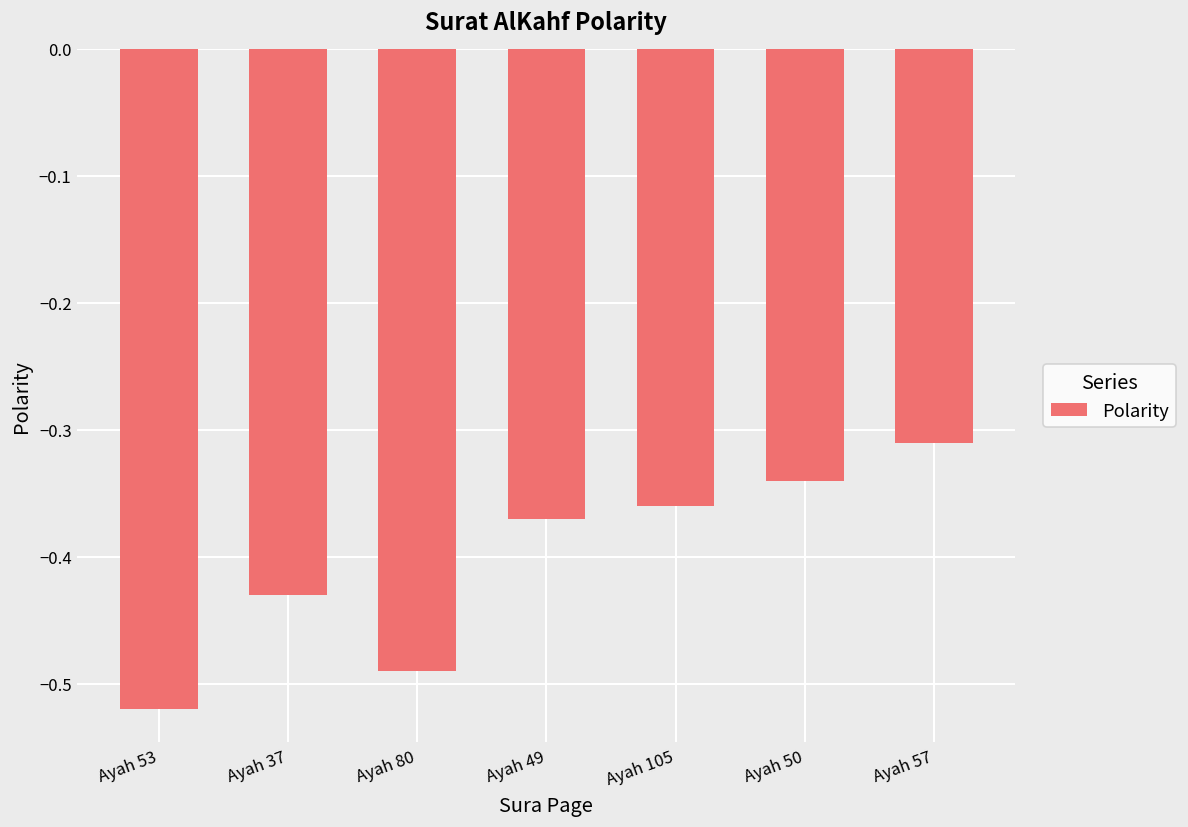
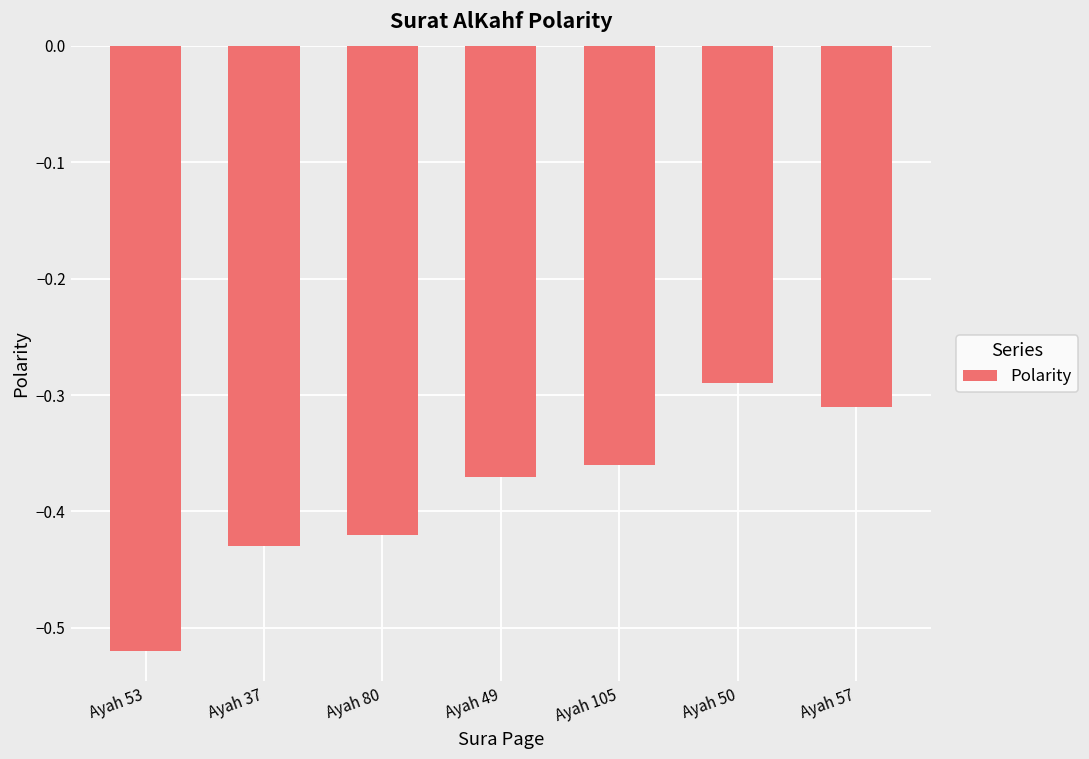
  {
    "Ayah 53": -0.52,
    "Ayah 37": -0.43,
-   "Ayah 80": -0.49,
+   "Ayah 80": -0.42,
    "Ayah 49": -0.37,
    "Ayah 105": -0.36,
-   "Ayah 50": -0.34,
+   "Ayah 50": -0.29,
    "Ayah 57": -0.31
  }
